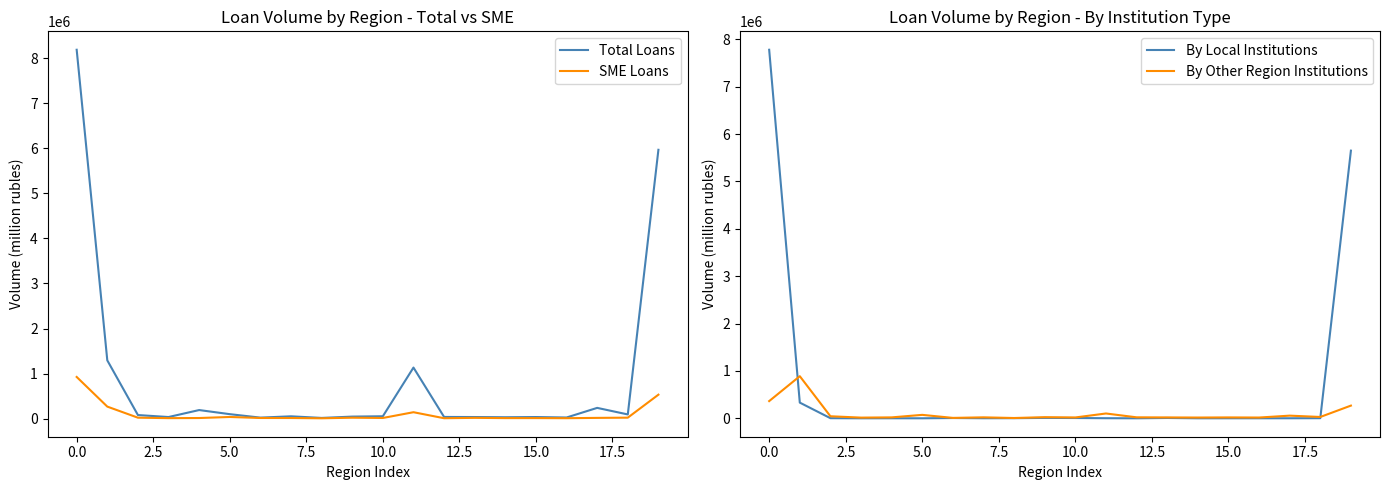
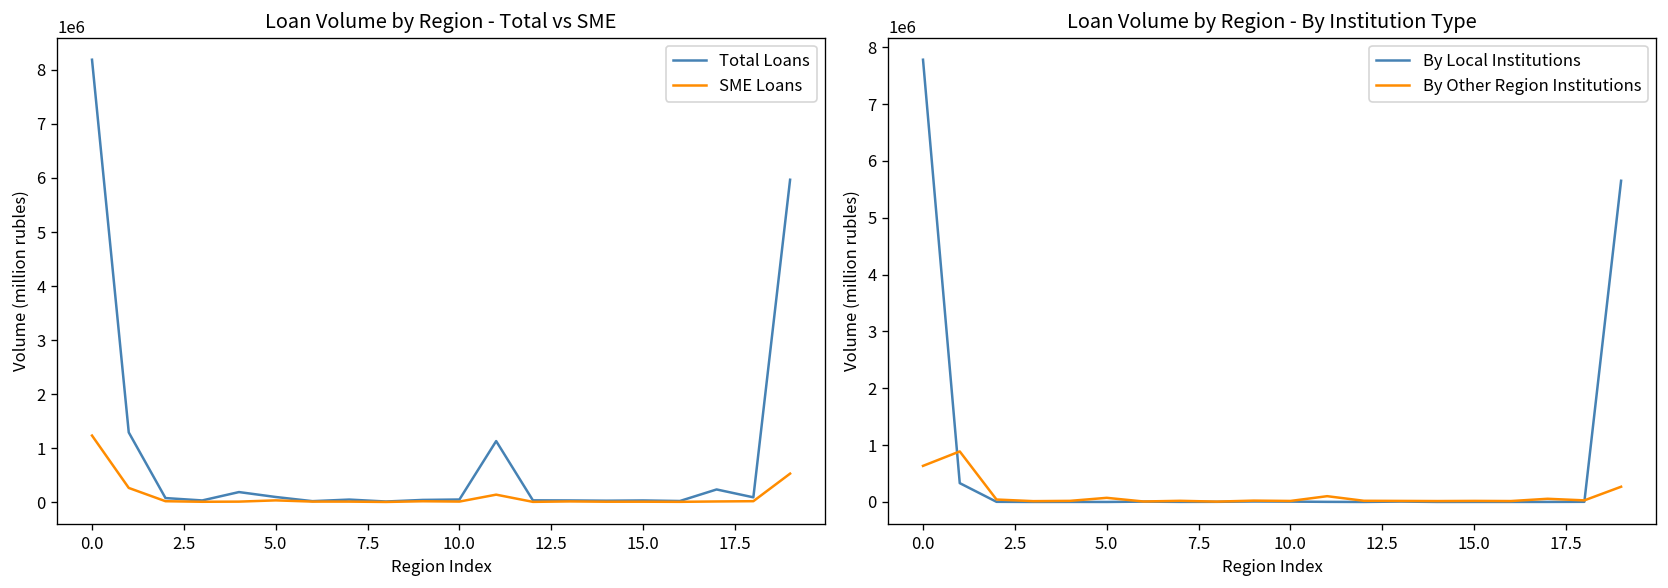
  {
    "Loan Volume by Region - Total vs SME": {
      "Total Loans": {
        "0.0": 8200000,
        "5.0": 100000
      },
      "SME Loans": {
-       "0.0": 900000,
+       "0.0": 1200000,
        "5.0": 0
      }
    },
    "Loan Volume by Region - By Institution Type": {
      "By Local Institutions": {
        "0.0": 7800000,
        "5.0": 0
      },
      "By Other Region Institutions": {
-       "0.0": 400000,
+       "0.0": 600000,
        "5.0": 100000
      }
    }
  }
